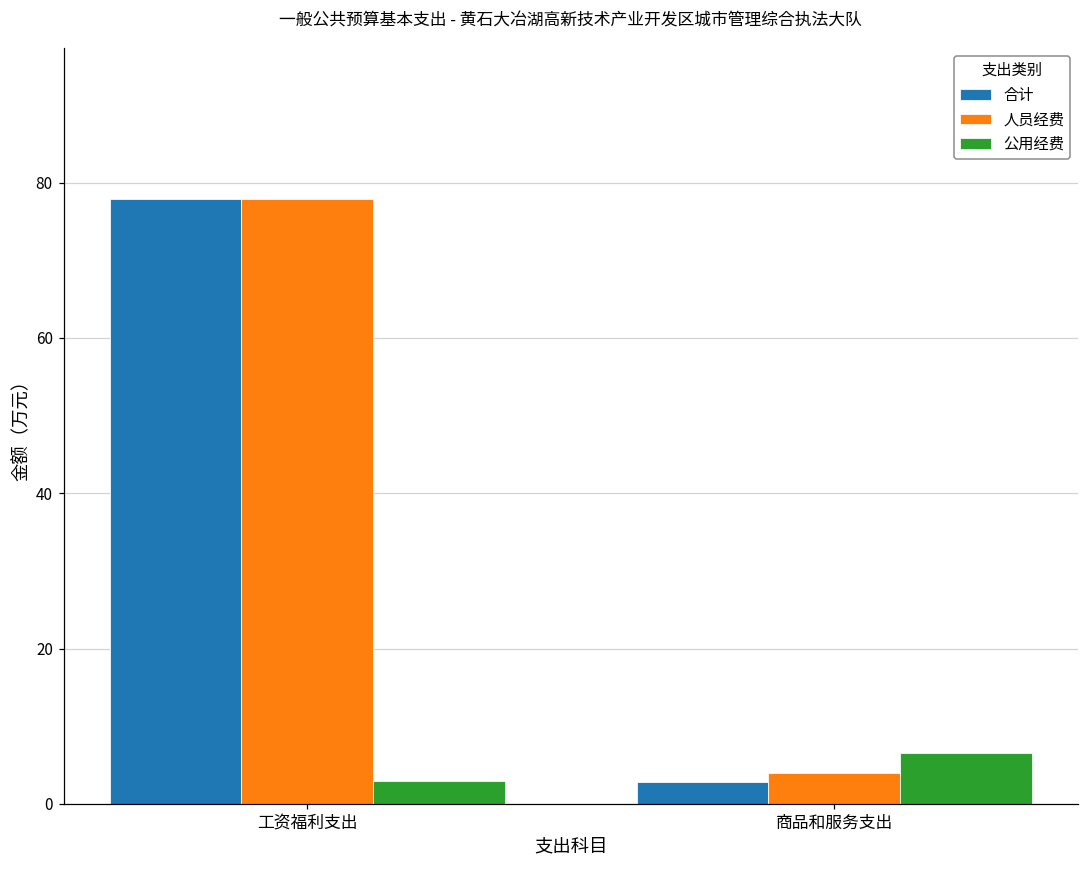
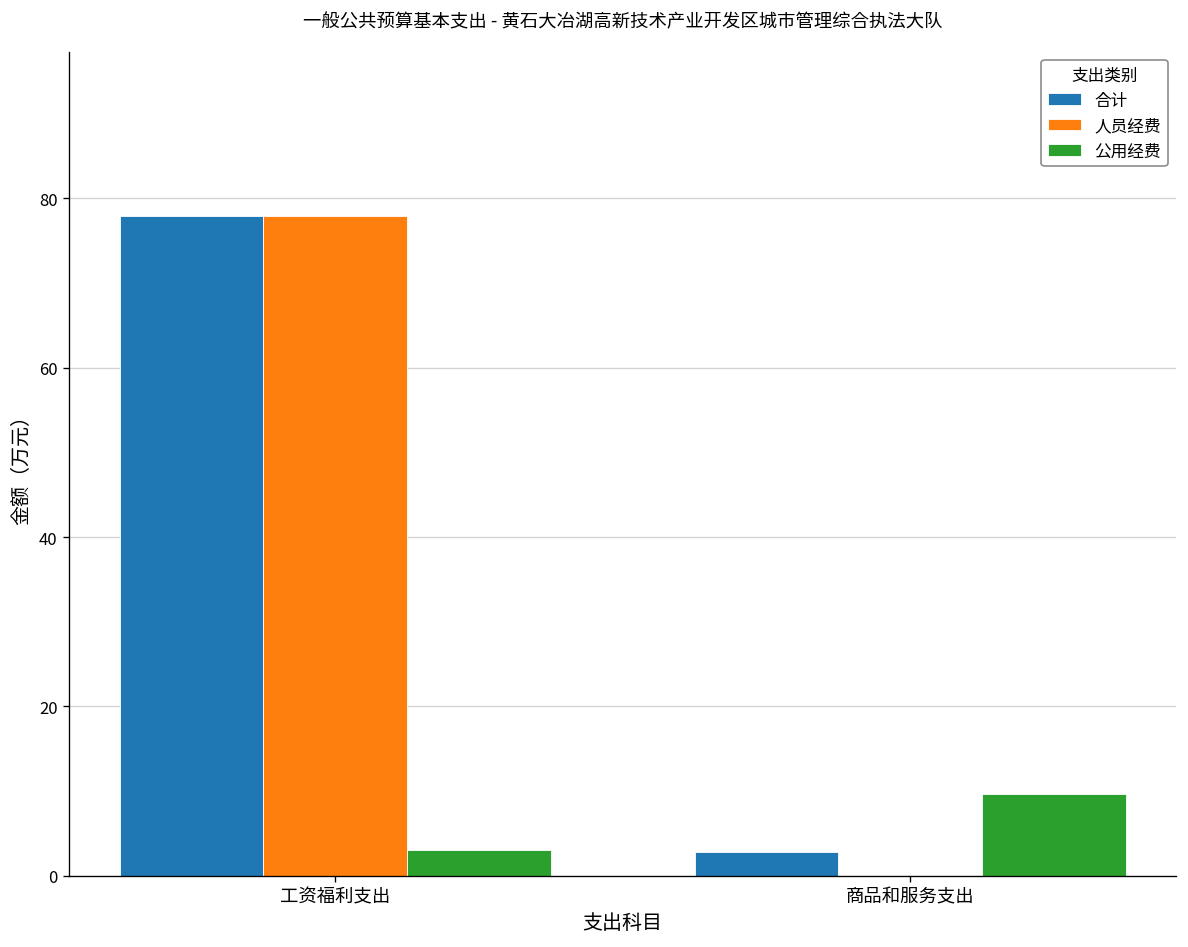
  {
    "合计": {
      "工资福利支出": 78,
      "商品和服务支出": 3
    },
    "人员经费": {
      "工资福利支出": 78,
-     "商品和服务支出": 4
+     "商品和服务支出": 0
    },
    "公用经费": {
      "工资福利支出": 3,
-     "商品和服务支出": 6
+     "商品和服务支出": 10
    }
  }
